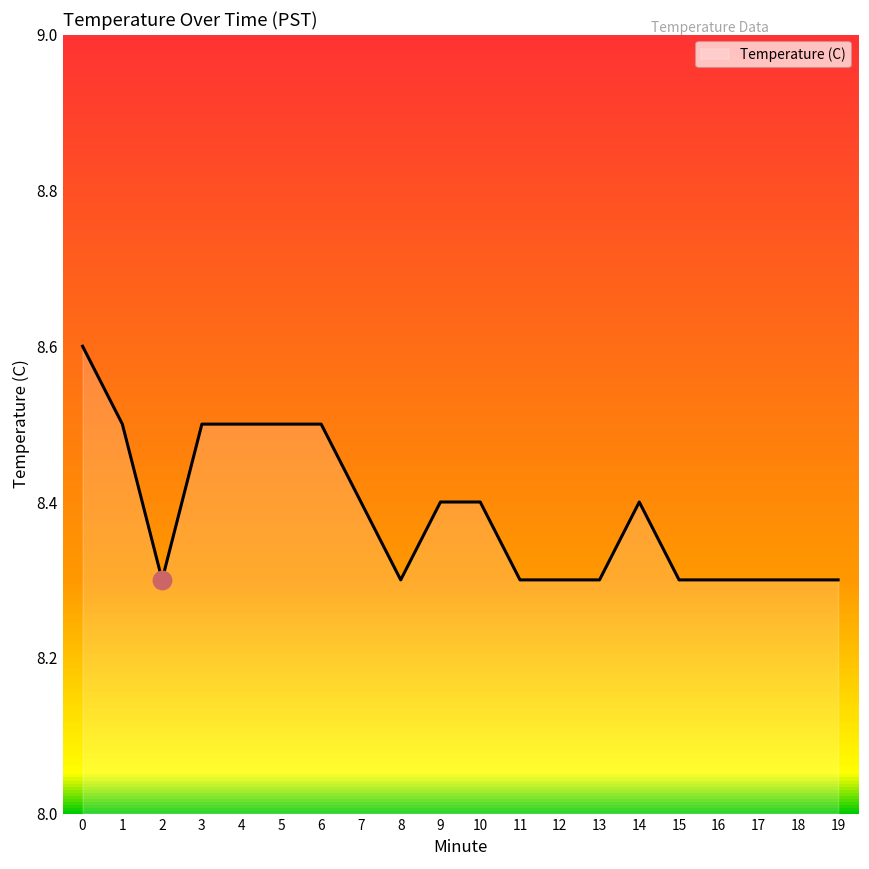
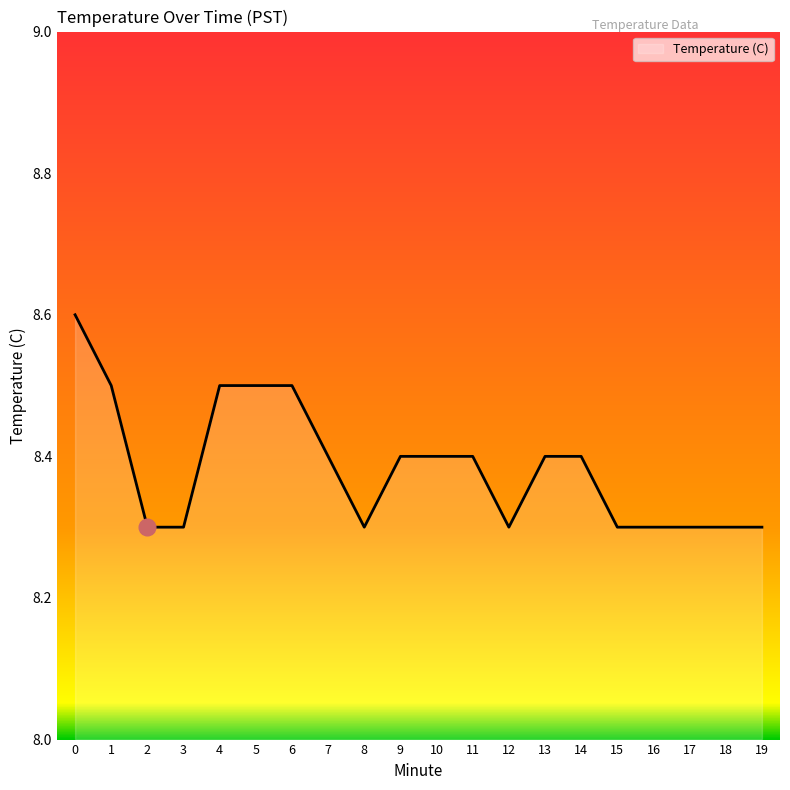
  {
    "Temperature (C)": {
      "0": 8.6,
      "1": 8.5,
-     "3": 8.5,
+     "3": 8.3,
      "4": 8.5,
      "5": 8.5,
      "6": 8.5,
      "7": 8.4,
      "8": 8.3,
      "9": 8.4,
      "10": 8.4,
-     "11": 8.3,
+     "11": 8.4,
      "12": 8.3,
-     "13": 8.3,
+     "13": 8.4,
      "14": 8.4,
      "15": 8.3,
      "16": 8.3,
      "17": 8.3,
      "18": 8.3,
      "19": 8.3
    }
  }
